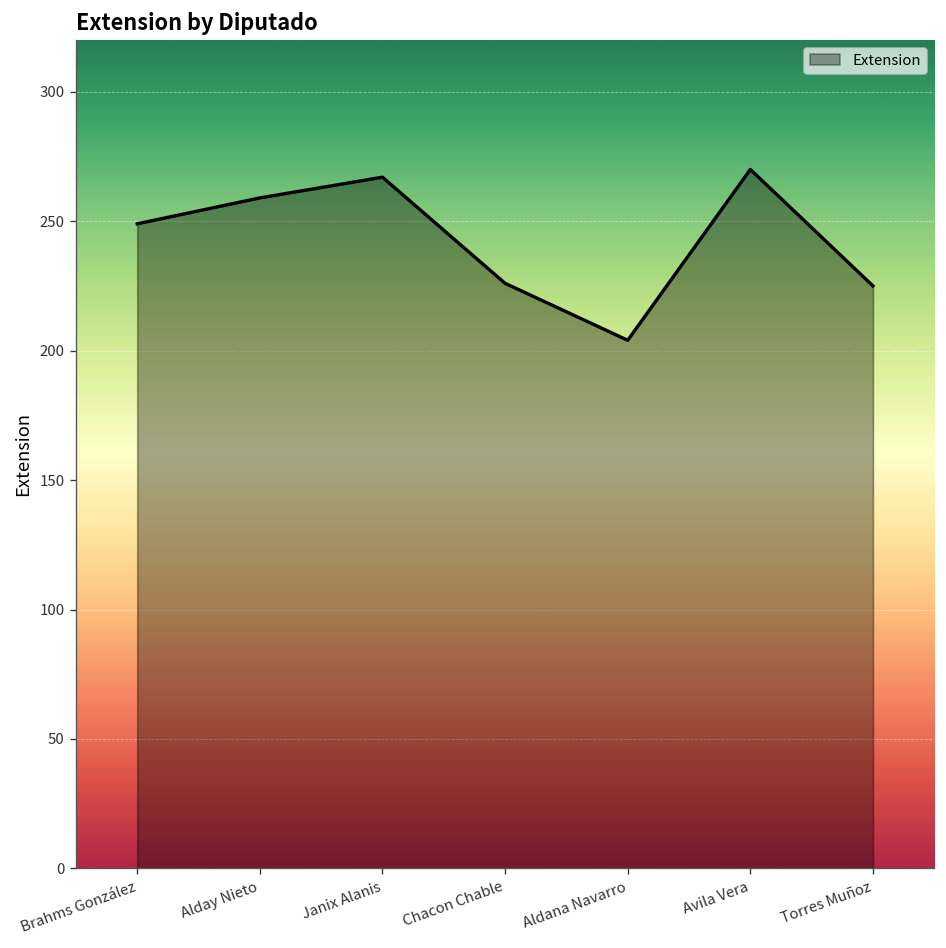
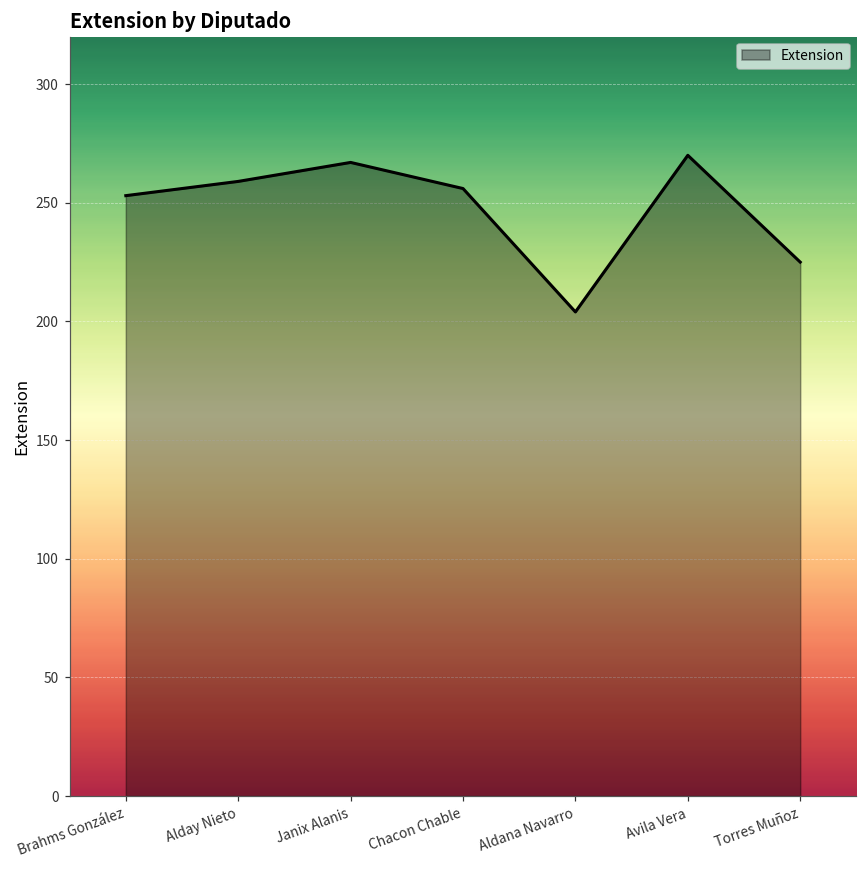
  {
-   "Brahms González": 249,
+   "Brahms González": 253,
    "Alday Nieto": 259,
    "Janix Alanis": 267,
-   "Chacon Chable": 226,
+   "Chacon Chable": 256,
    "Aldana Navarro": 204,
    "Avila Vera": 270,
    "Torres Muñoz": 225
  }
